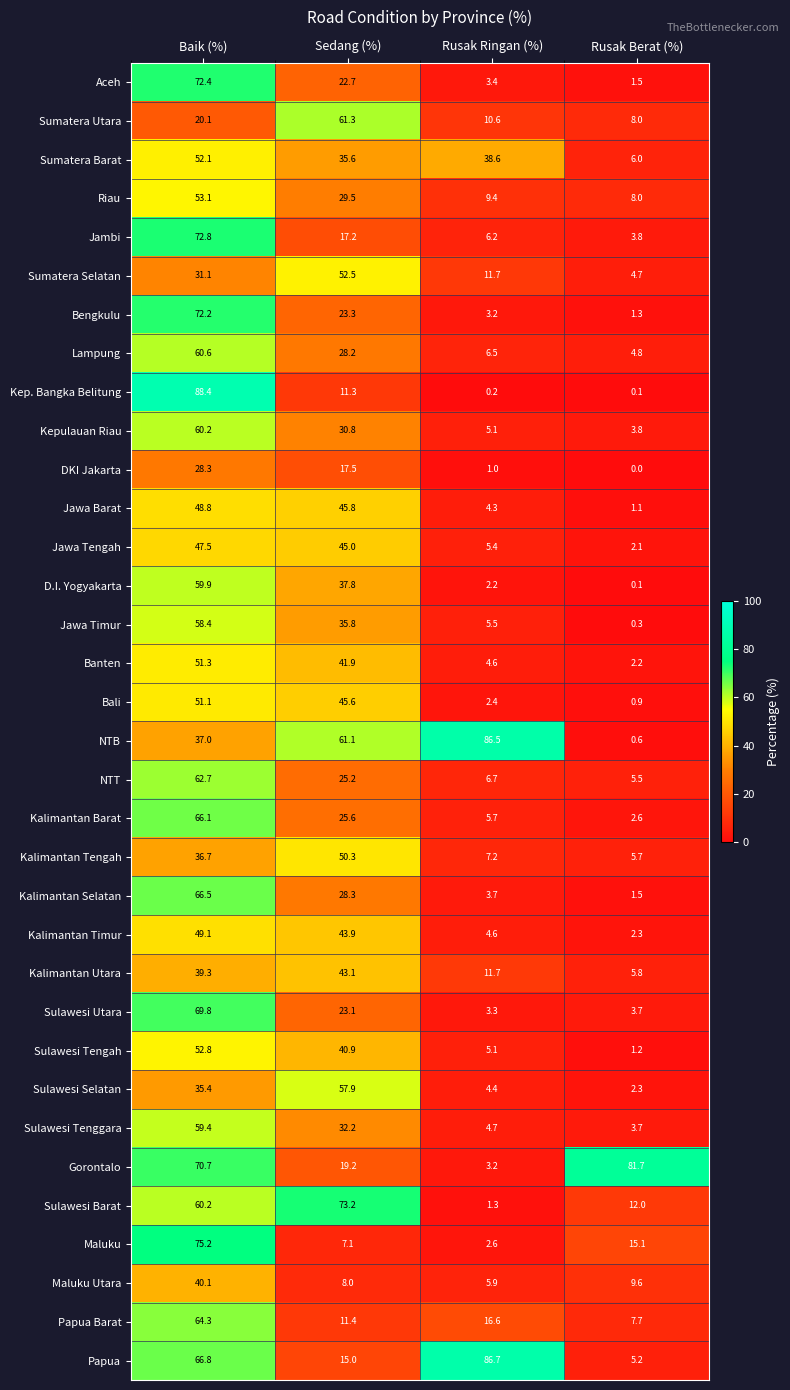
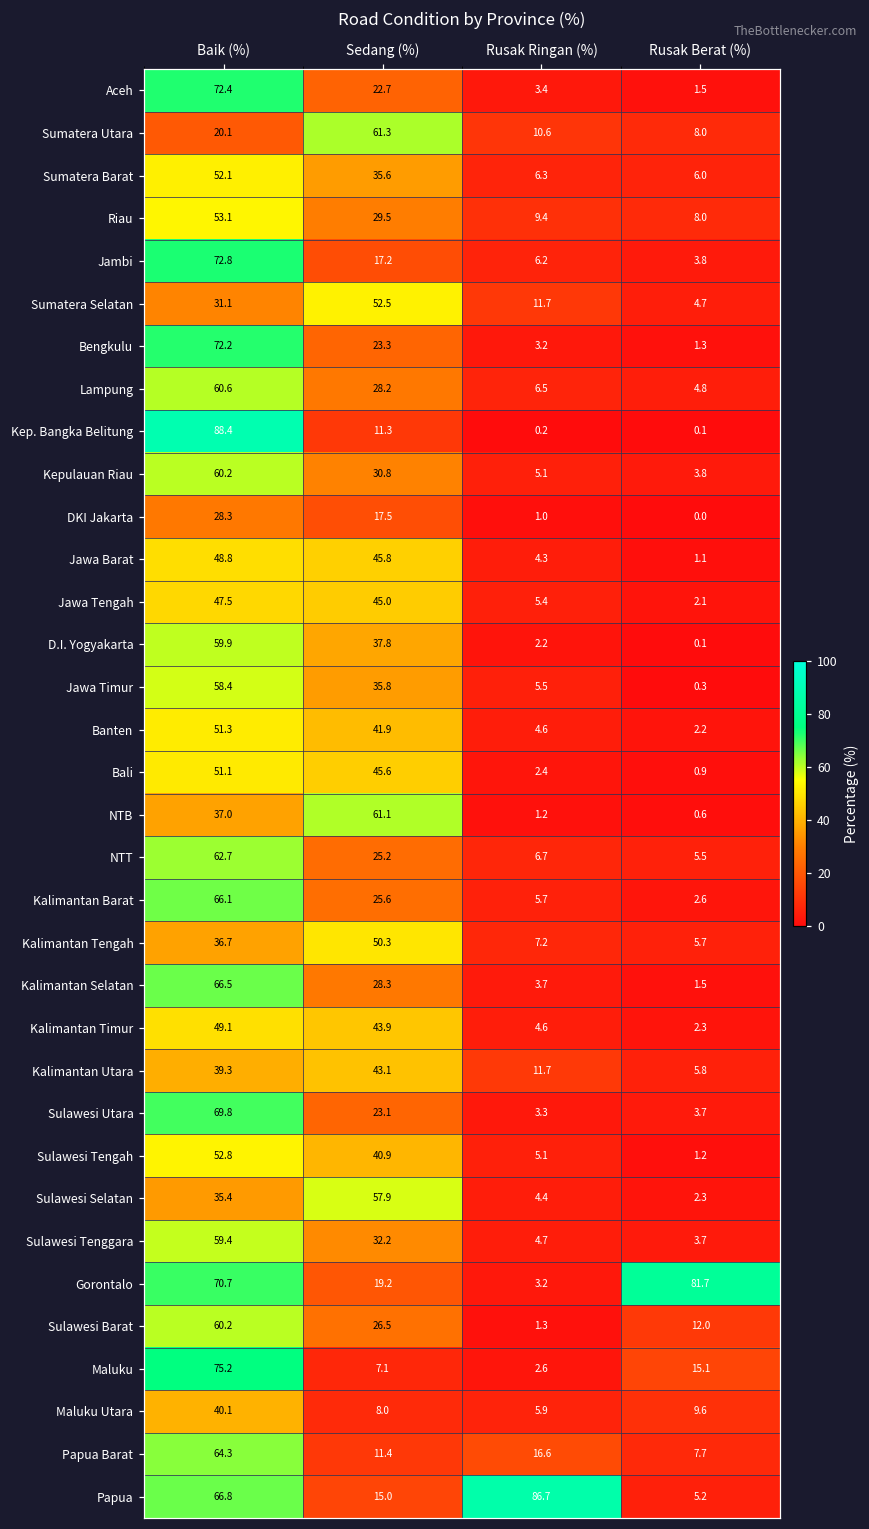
  {
    "Aceh": {
      "Baik (%)": 72.4,
      "Sedang (%)": 22.7,
      "Rusak Ringan (%)": 3.4,
      "Rusak Berat (%)": 1.5
    },
    "Sumatera Utara": {
      "Baik (%)": 20.1,
      "Sedang (%)": 61.3,
      "Rusak Ringan (%)": 10.6,
      "Rusak Berat (%)": 8.0
    },
    "Sumatera Barat": {
      "Baik (%)": 52.1,
      "Sedang (%)": 35.6,
-     "Rusak Ringan (%)": 38.6,
+     "Rusak Ringan (%)": 6.3,
      "Rusak Berat (%)": 6.0
    },
    "Riau": {
      "Baik (%)": 53.1,
      "Sedang (%)": 29.5,
      "Rusak Ringan (%)": 9.4,
      "Rusak Berat (%)": 8.0
    },
    "Jambi": {
      "Baik (%)": 72.8,
      "Sedang (%)": 17.2,
      "Rusak Ringan (%)": 6.2,
      "Rusak Berat (%)": 3.8
    },
    "Sumatera Selatan": {
      "Baik (%)": 31.1,
      "Sedang (%)": 52.5,
      "Rusak Ringan (%)": 11.7,
      "Rusak Berat (%)": 4.7
    },
    "Bengkulu": {
      "Baik (%)": 72.2,
      "Sedang (%)": 23.3,
      "Rusak Ringan (%)": 3.2,
      "Rusak Berat (%)": 1.3
    },
    "Lampung": {
      "Baik (%)": 60.6,
      "Sedang (%)": 28.2,
      "Rusak Ringan (%)": 6.5,
      "Rusak Berat (%)": 4.8
    },
    "Kep. Bangka Belitung": {
      "Baik (%)": 88.4,
      "Sedang (%)": 11.3,
      "Rusak Ringan (%)": 0.2,
      "Rusak Berat (%)": 0.1
    },
    "Kepulauan Riau": {
      "Baik (%)": 60.2,
      "Sedang (%)": 30.8,
      "Rusak Ringan (%)": 5.1,
      "Rusak Berat (%)": 3.8
    },
    "DKI Jakarta": {
      "Baik (%)": 28.3,
      "Sedang (%)": 17.5,
      "Rusak Ringan (%)": 1.0,
      "Rusak Berat (%)": 0.0
    },
    "Jawa Barat": {
      "Baik (%)": 48.8,
      "Sedang (%)": 45.8,
      "Rusak Ringan (%)": 4.3,
      "Rusak Berat (%)": 1.1
    },
    "Jawa Tengah": {
      "Baik (%)": 47.5,
      "Sedang (%)": 45.0,
      "Rusak Ringan (%)": 5.4,
      "Rusak Berat (%)": 2.1
    },
    "D.I. Yogyakarta": {
      "Baik (%)": 59.9,
      "Sedang (%)": 37.8,
      "Rusak Ringan (%)": 2.2,
      "Rusak Berat (%)": 0.1
    },
    "Jawa Timur": {
      "Baik (%)": 58.4,
      "Sedang (%)": 35.8,
      "Rusak Ringan (%)": 5.5,
      "Rusak Berat (%)": 0.3
    },
    "Banten": {
      "Baik (%)": 51.3,
      "Sedang (%)": 41.9,
      "Rusak Ringan (%)": 4.6,
      "Rusak Berat (%)": 2.2
    },
    "Bali": {
      "Baik (%)": 51.1,
      "Sedang (%)": 45.6,
      "Rusak Ringan (%)": 2.4,
      "Rusak Berat (%)": 0.9
    },
    "NTB": {
      "Baik (%)": 37.0,
      "Sedang (%)": 61.1,
-     "Rusak Ringan (%)": 86.5,
+     "Rusak Ringan (%)": 1.2,
      "Rusak Berat (%)": 0.6
    },
    "NTT": {
      "Baik (%)": 62.7,
      "Sedang (%)": 25.2,
      "Rusak Ringan (%)": 6.7,
      "Rusak Berat (%)": 5.5
    },
    "Kalimantan Barat": {
      "Baik (%)": 66.1,
      "Sedang (%)": 25.6,
      "Rusak Ringan (%)": 5.7,
      "Rusak Berat (%)": 2.6
    },
    "Kalimantan Tengah": {
      "Baik (%)": 36.7,
      "Sedang (%)": 50.3,
      "Rusak Ringan (%)": 7.2,
      "Rusak Berat (%)": 5.7
    },
    "Kalimantan Selatan": {
      "Baik (%)": 66.5,
      "Sedang (%)": 28.3,
      "Rusak Ringan (%)": 3.7,
      "Rusak Berat (%)": 1.5
    },
    "Kalimantan Timur": {
      "Baik (%)": 49.1,
      "Sedang (%)": 43.9,
      "Rusak Ringan (%)": 4.6,
      "Rusak Berat (%)": 2.3
    },
    "Kalimantan Utara": {
      "Baik (%)": 39.3,
      "Sedang (%)": 43.1,
      "Rusak Ringan (%)": 11.7,
      "Rusak Berat (%)": 5.8
    },
    "Sulawesi Utara": {
      "Baik (%)": 69.8,
      "Sedang (%)": 23.1,
      "Rusak Ringan (%)": 3.3,
      "Rusak Berat (%)": 3.7
    },
    "Sulawesi Tengah": {
      "Baik (%)": 52.8,
      "Sedang (%)": 40.9,
      "Rusak Ringan (%)": 5.1,
      "Rusak Berat (%)": 1.2
    },
    "Sulawesi Selatan": {
      "Baik (%)": 35.4,
      "Sedang (%)": 57.9,
      "Rusak Ringan (%)": 4.4,
      "Rusak Berat (%)": 2.3
    },
    "Sulawesi Tenggara": {
      "Baik (%)": 59.4,
      "Sedang (%)": 32.2,
      "Rusak Ringan (%)": 4.7,
      "Rusak Berat (%)": 3.7
    },
    "Gorontalo": {
      "Baik (%)": 70.7,
      "Sedang (%)": 19.2,
      "Rusak Ringan (%)": 3.2,
      "Rusak Berat (%)": 81.7
    },
    "Sulawesi Barat": {
      "Baik (%)": 60.2,
-     "Sedang (%)": 73.2,
+     "Sedang (%)": 26.5,
      "Rusak Ringan (%)": 1.3,
      "Rusak Berat (%)": 12.0
    },
    "Maluku": {
      "Baik (%)": 75.2,
      "Sedang (%)": 7.1,
      "Rusak Ringan (%)": 2.6,
      "Rusak Berat (%)": 15.1
    },
    "Maluku Utara": {
      "Baik (%)": 40.1,
      "Sedang (%)": 8.0,
      "Rusak Ringan (%)": 5.9,
      "Rusak Berat (%)": 9.6
    },
    "Papua Barat": {
      "Baik (%)": 64.3,
      "Sedang (%)": 11.4,
      "Rusak Ringan (%)": 16.6,
      "Rusak Berat (%)": 7.7
    },
    "Papua": {
      "Baik (%)": 66.8,
      "Sedang (%)": 15.0,
      "Rusak Ringan (%)": 86.7,
      "Rusak Berat (%)": 5.2
    }
  }
